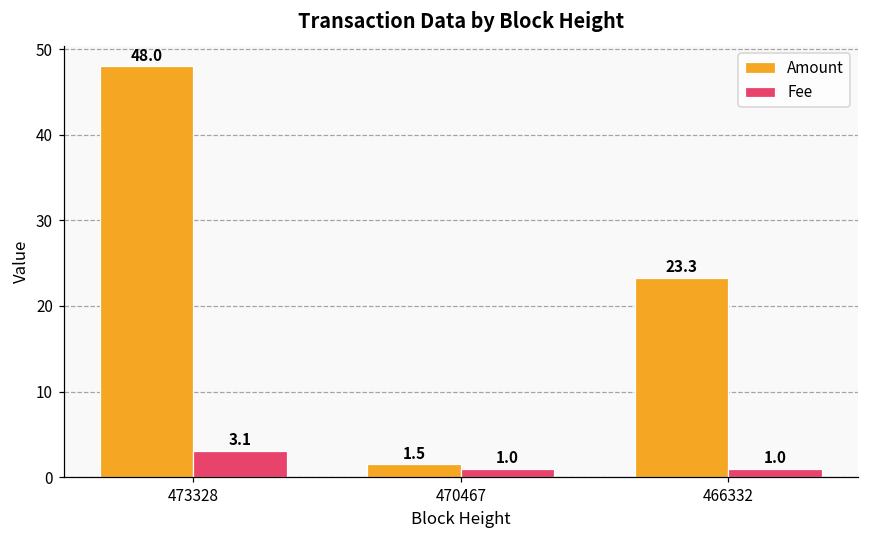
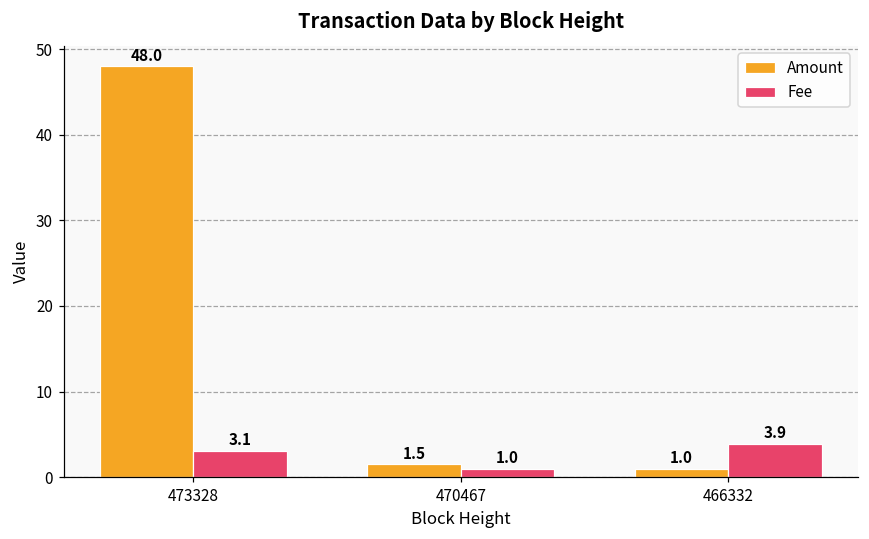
  {
    "Amount": {
      "473328": 48.0,
      "470467": 1.5,
-     "466332": 23.3
+     "466332": 1.0
    },
    "Fee": {
      "473328": 3.1,
      "470467": 1.0,
-     "466332": 1.0
+     "466332": 3.9
    }
  }
